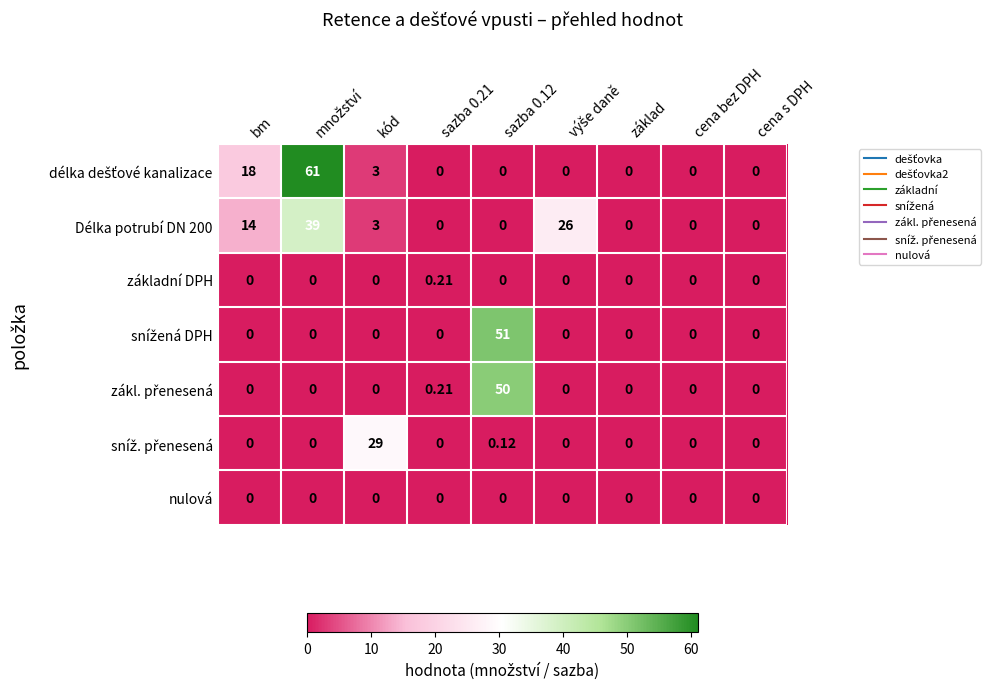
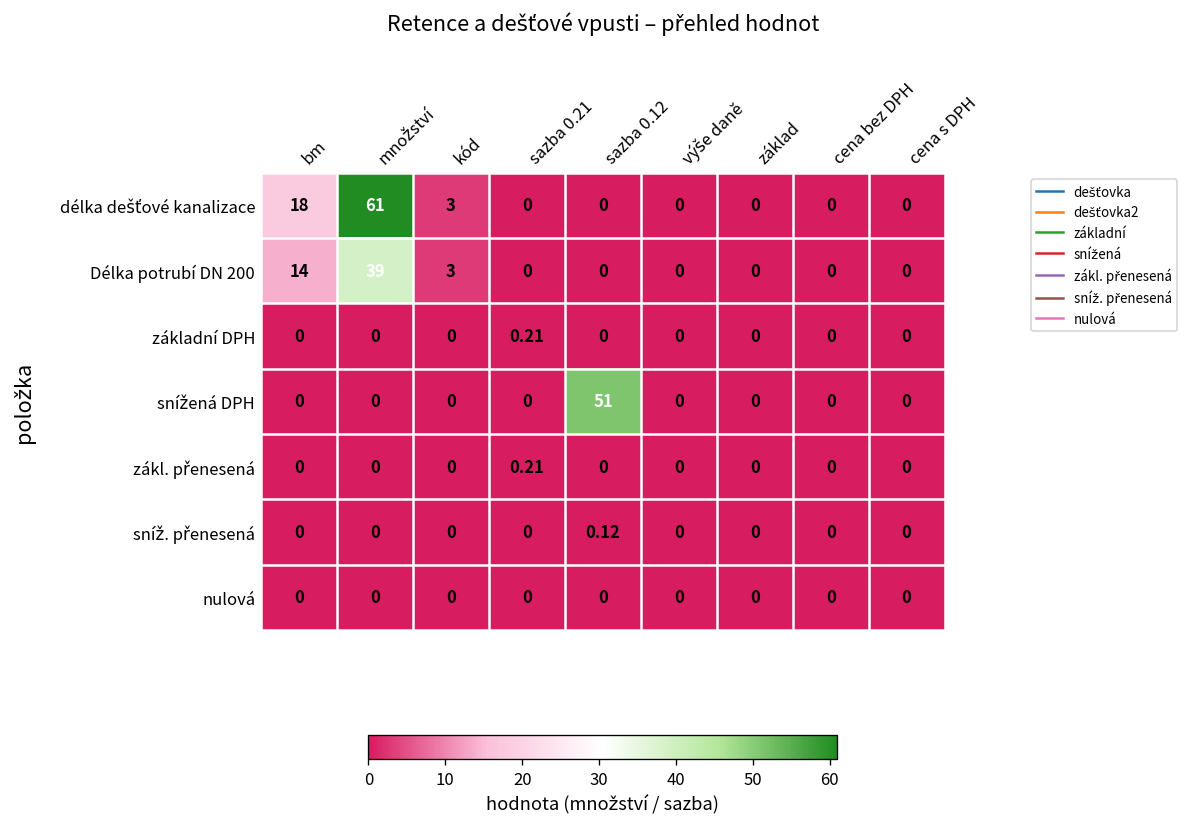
  {
    "délka dešťové kanalizace": {
      "bm": 18,
      "množství": 61,
      "kód": 3,
      "sazba 0.21": 0,
      "sazba 0.12": 0,
      "výše daně": 0,
      "základ": 0,
      "cena bez DPH": 0,
      "cena s DPH": 0
    },
    "Délka potrubí DN 200": {
      "bm": 14,
      "množství": 39,
      "kód": 3,
      "sazba 0.21": 0,
      "sazba 0.12": 0,
-     "výše daně": 26,
+     "výše daně": 0,
      "základ": 0,
      "cena bez DPH": 0,
      "cena s DPH": 0
    },
    "základní DPH": {
      "bm": 0,
      "množství": 0,
      "kód": 0,
      "sazba 0.21": 0.21,
      "sazba 0.12": 0,
      "výše daně": 0,
      "základ": 0,
      "cena bez DPH": 0,
      "cena s DPH": 0
    },
    "snížená DPH": {
      "bm": 0,
      "množství": 0,
      "kód": 0,
      "sazba 0.21": 0,
      "sazba 0.12": 51,
      "výše daně": 0,
      "základ": 0,
      "cena bez DPH": 0,
      "cena s DPH": 0
    },
    "zákl. přenesená": {
      "bm": 0,
      "množství": 0,
      "kód": 0,
      "sazba 0.21": 0.21,
-     "sazba 0.12": 50,
+     "sazba 0.12": 0,
      "výše daně": 0,
      "základ": 0,
      "cena bez DPH": 0,
      "cena s DPH": 0
    },
    "sníž. přenesená": {
      "bm": 0,
      "množství": 0,
-     "kód": 29,
+     "kód": 0,
      "sazba 0.21": 0,
      "sazba 0.12": 0.12,
      "výše daně": 0,
      "základ": 0,
      "cena bez DPH": 0,
      "cena s DPH": 0
    },
    "nulová": {
      "bm": 0,
      "množství": 0,
      "kód": 0,
      "sazba 0.21": 0,
      "sazba 0.12": 0,
      "výše daně": 0,
      "základ": 0,
      "cena bez DPH": 0,
      "cena s DPH": 0
    }
  }
